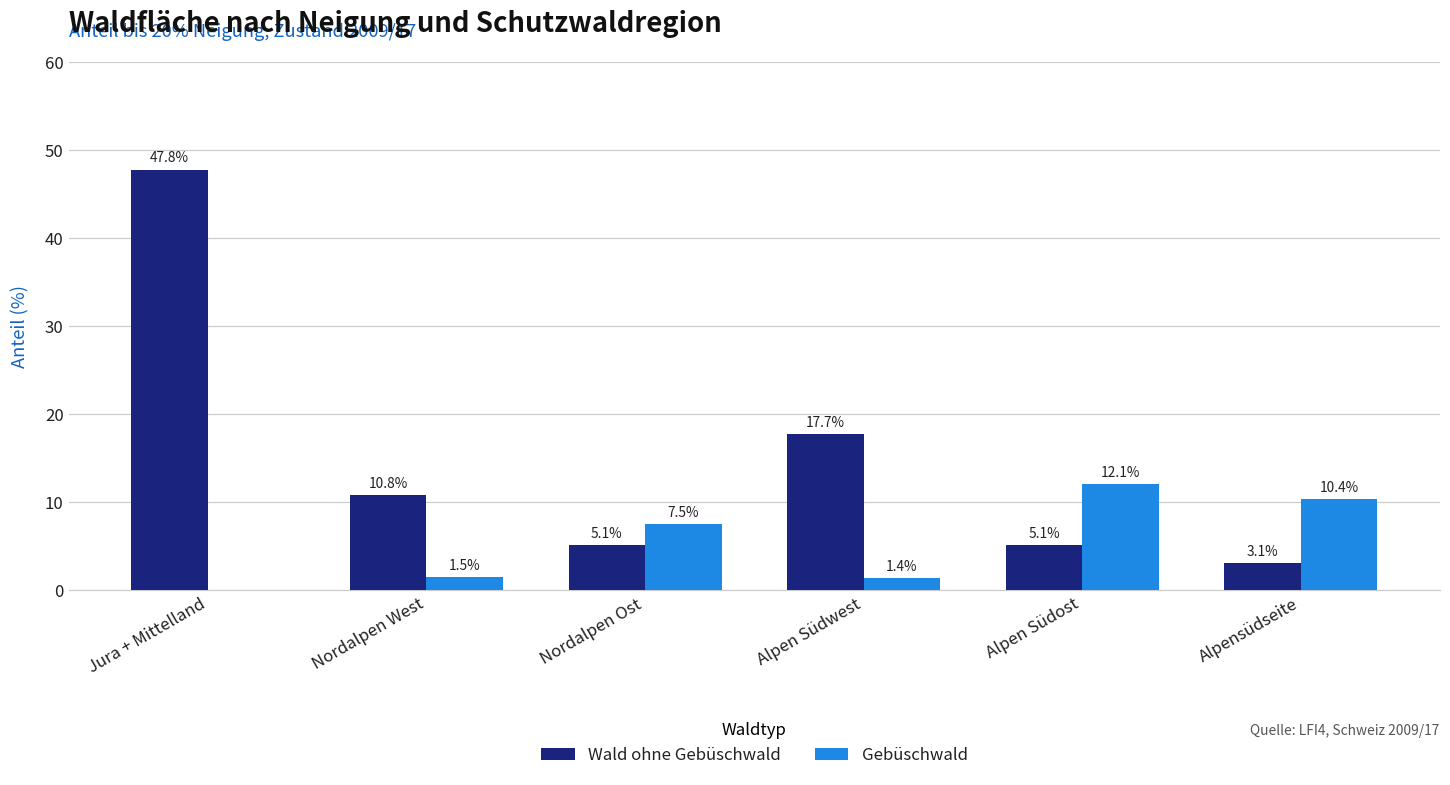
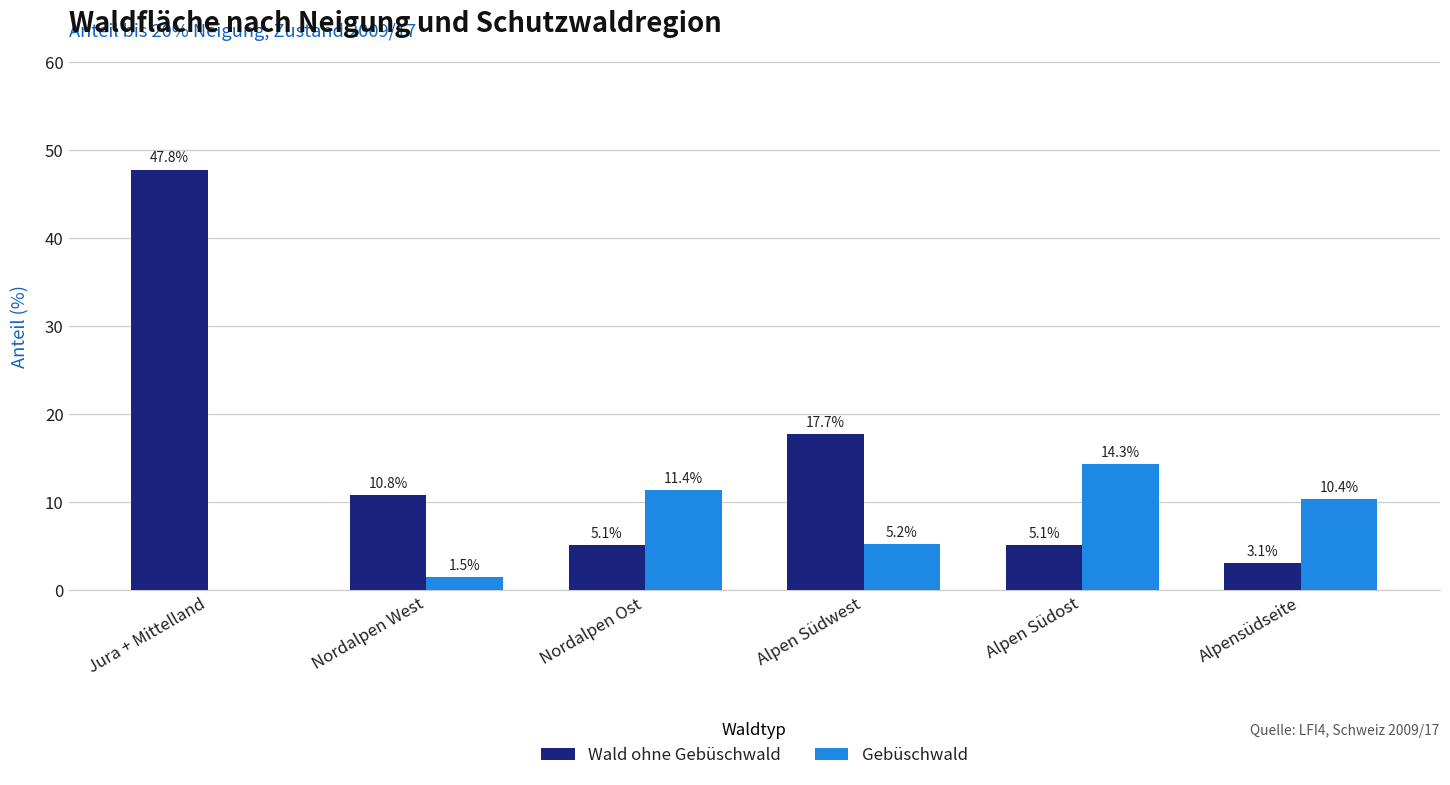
  {
    "Wald ohne Gebüschwald": {
      "Jura + Mittelland": "47.8%",
      "Nordalpen West": "10.8%",
      "Nordalpen Ost": "5.1%",
      "Alpen Südwest": "17.7%",
      "Alpen Südost": "5.1%",
      "Alpensüdseite": "3.1%"
    },
    "Gebüschwald": {
      "Nordalpen West": "1.5%",
-     "Nordalpen Ost": "7.5%",
-     "Alpen Südwest": "1.4%",
-     "Alpen Südost": "12.1%",
+     "Nordalpen Ost": "11.4%",
+     "Alpen Südwest": "5.2%",
+     "Alpen Südost": "14.3%",
      "Alpensüdseite": "10.4%"
    }
  }
